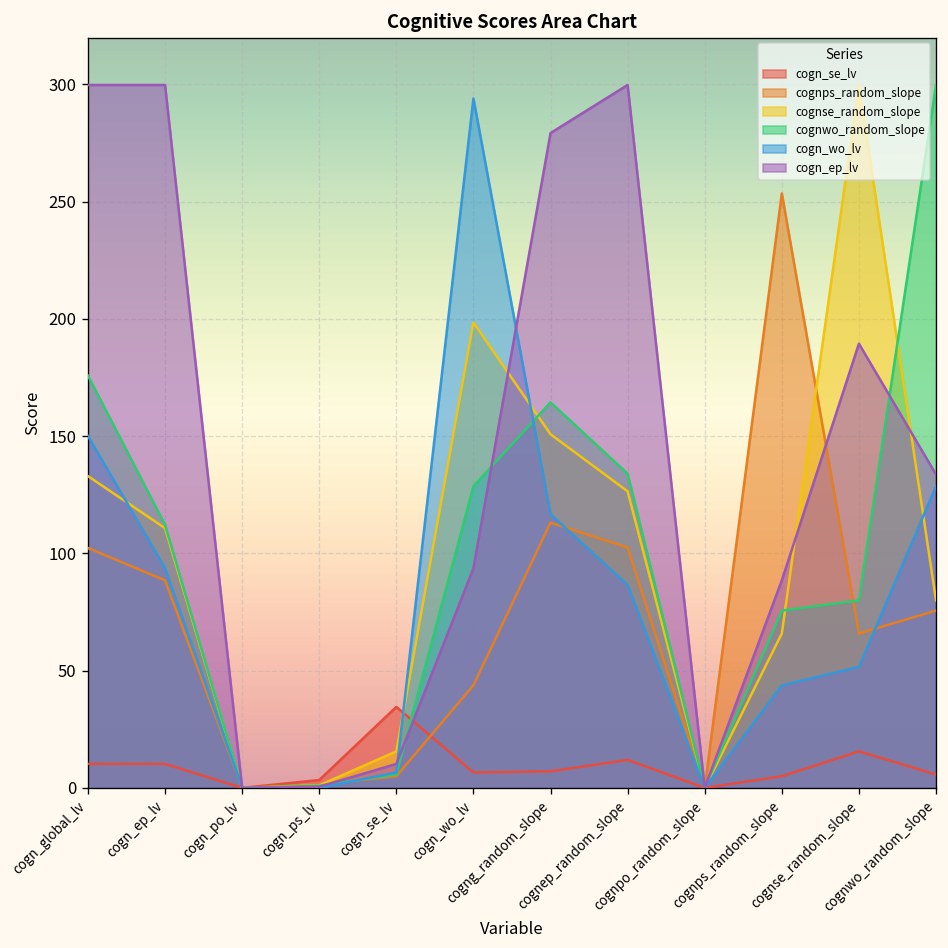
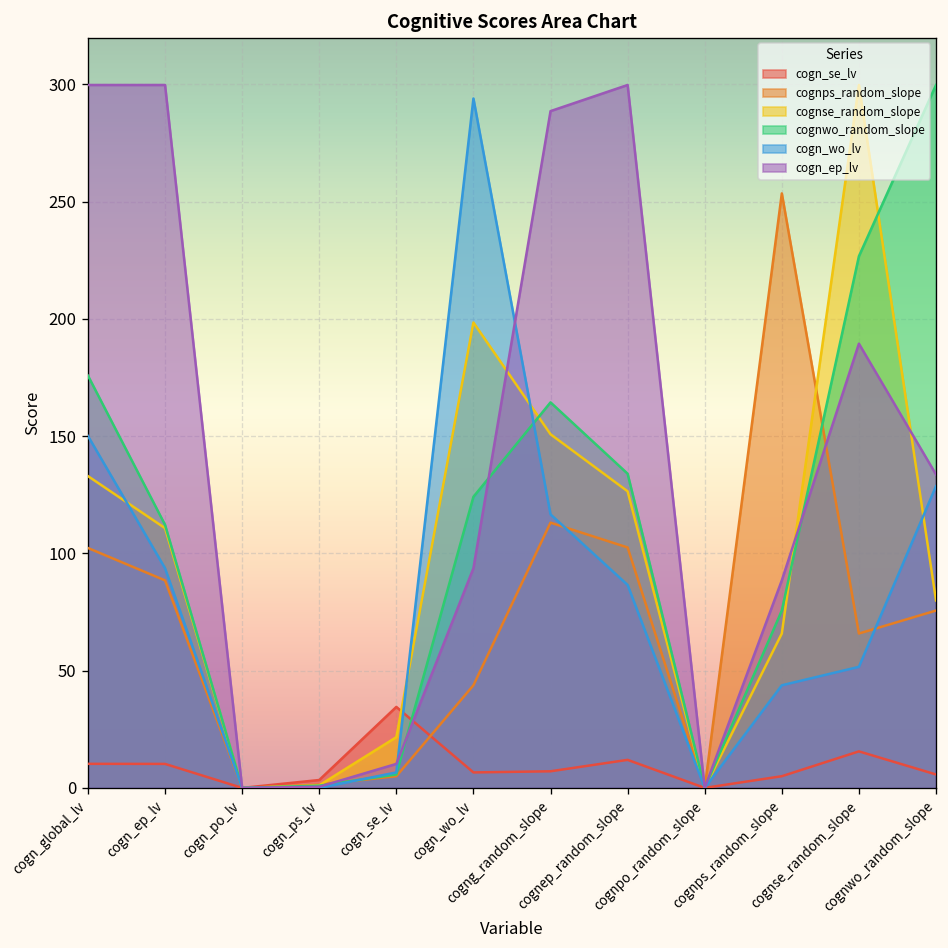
  {
    "cognse_random_slope": {
      "cogn_global_lv": 133,
      "cogn_ep_lv": 111,
-     "cogn_se_lv": 16,
+     "cogn_se_lv": 22,
      "cogn_wo_lv": 199,
      "cogng_random_slope": 151,
      "cognep_random_slope": 126,
      "cognps_random_slope": 66,
      "cognwo_random_slope": 80
    },
    "cognwo_random_slope": {
      "cogn_global_lv": 176,
      "cogn_ep_lv": 112,
-     "cogn_wo_lv": 129,
+     "cogn_wo_lv": 124,
      "cogng_random_slope": 164,
      "cognep_random_slope": 134,
      "cognps_random_slope": 76,
-     "cognse_random_slope": 80,
+     "cognse_random_slope": 227,
      "cognwo_random_slope": 300
    },
    "cogn_wo_lv": {
      "cogn_global_lv": 150,
      "cogn_ep_lv": 94,
      "cogn_wo_lv": 294,
      "cogng_random_slope": 117,
      "cognep_random_slope": 87,
      "cognps_random_slope": 44,
      "cognse_random_slope": 52,
      "cognwo_random_slope": 129
    },
    "cogn_ep_lv": {
      "cogn_global_lv": 300,
      "cogn_ep_lv": 300,
      "cogn_se_lv": 10,
      "cogn_wo_lv": 94,
-     "cogng_random_slope": 279,
+     "cogng_random_slope": 289,
      "cognep_random_slope": 300,
      "cognps_random_slope": 89,
      "cognse_random_slope": 189,
      "cognwo_random_slope": 134
    }
  }
